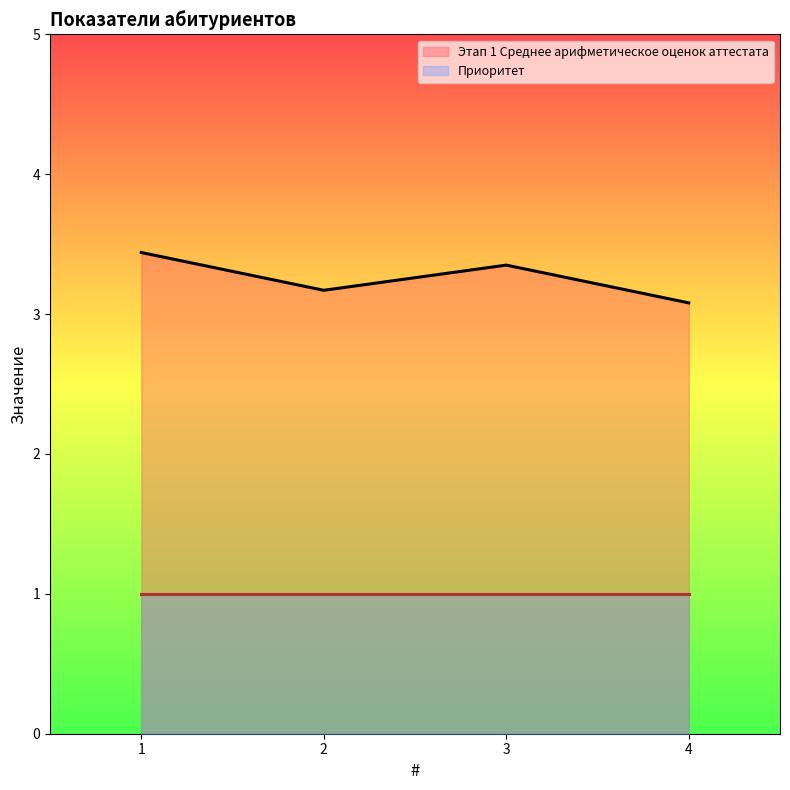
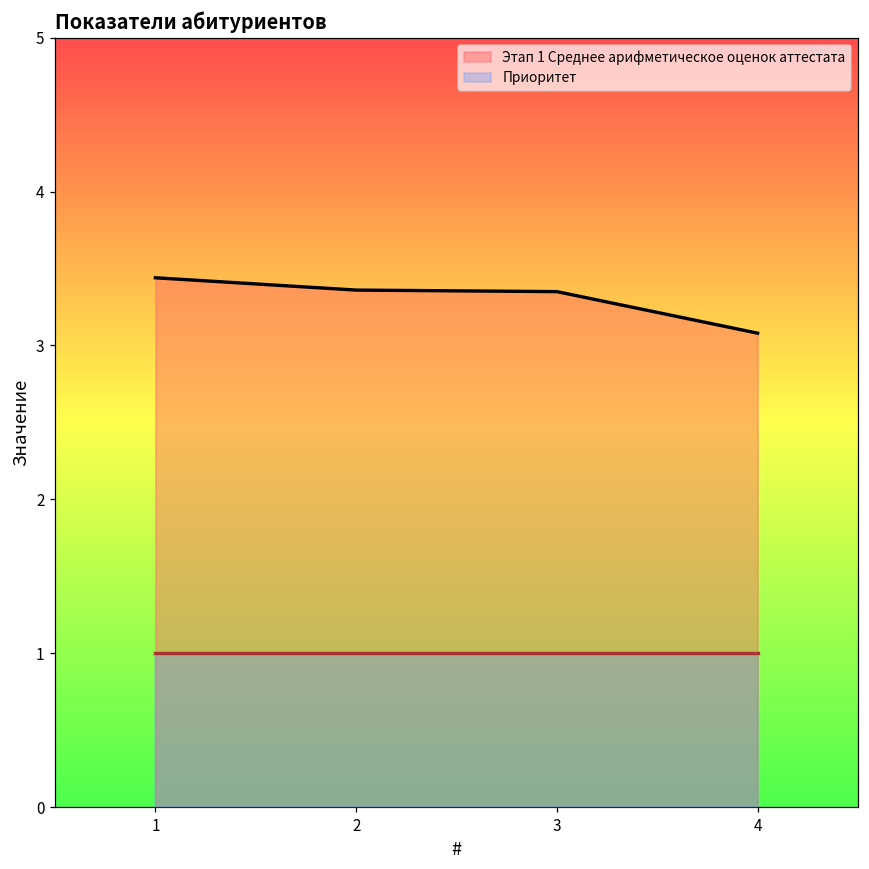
  {
    "Этап 1 Среднее арифметическое оценок аттестата": {
      "1": 3.44,
-     "2": 3.17,
+     "2": 3.36,
      "3": 3.35,
      "4": 3.08
    },
    "Приоритет": {
      "1": 1.00,
      "2": 1.00,
      "3": 1.00,
      "4": 1.00
    }
  }
